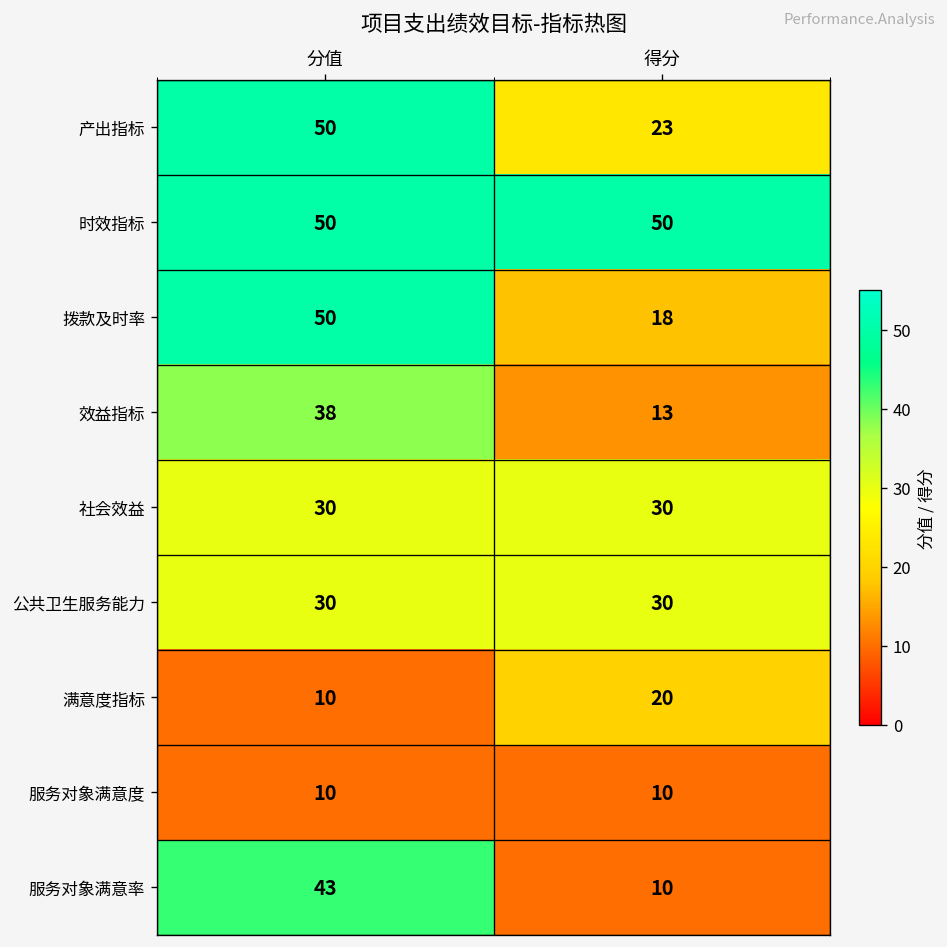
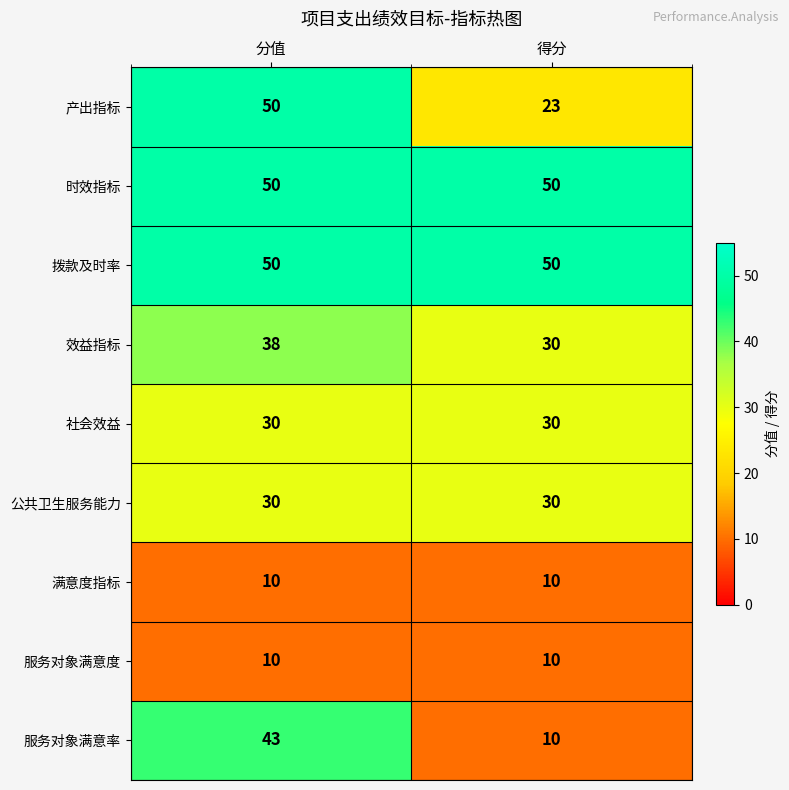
  {
    "产出指标": {
      "分值": 50,
      "得分": 23
    },
    "时效指标": {
      "分值": 50,
      "得分": 50
    },
    "拨款及时率": {
      "分值": 50,
-     "得分": 18
+     "得分": 50
    },
    "效益指标": {
      "分值": 38,
-     "得分": 13
+     "得分": 30
    },
    "社会效益": {
      "分值": 30,
      "得分": 30
    },
    "公共卫生服务能力": {
      "分值": 30,
      "得分": 30
    },
    "满意度指标": {
      "分值": 10,
-     "得分": 20
+     "得分": 10
    },
    "服务对象满意度": {
      "分值": 10,
      "得分": 10
    },
    "服务对象满意率": {
      "分值": 43,
      "得分": 10
    }
  }
